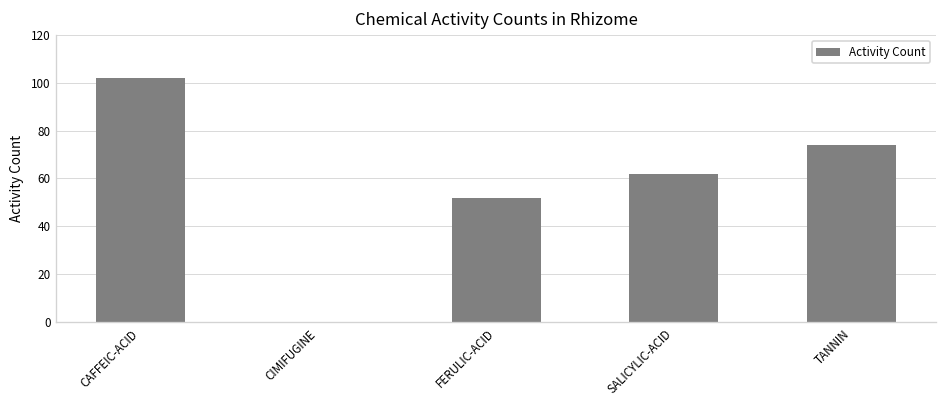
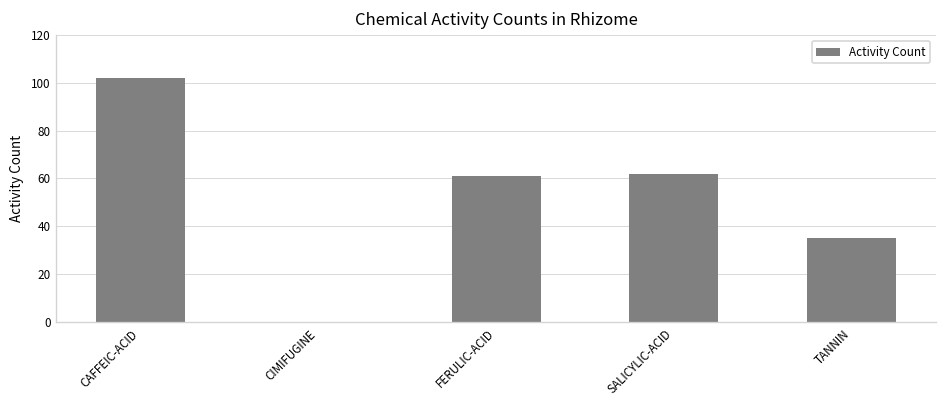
  {
    "CAFFEIC-ACID": 102,
    "CIMIFUGINE": 0,
-   "FERULIC-ACID": 52,
+   "FERULIC-ACID": 61,
    "SALICYLIC-ACID": 62,
-   "TANNIN": 74
+   "TANNIN": 35
  }
